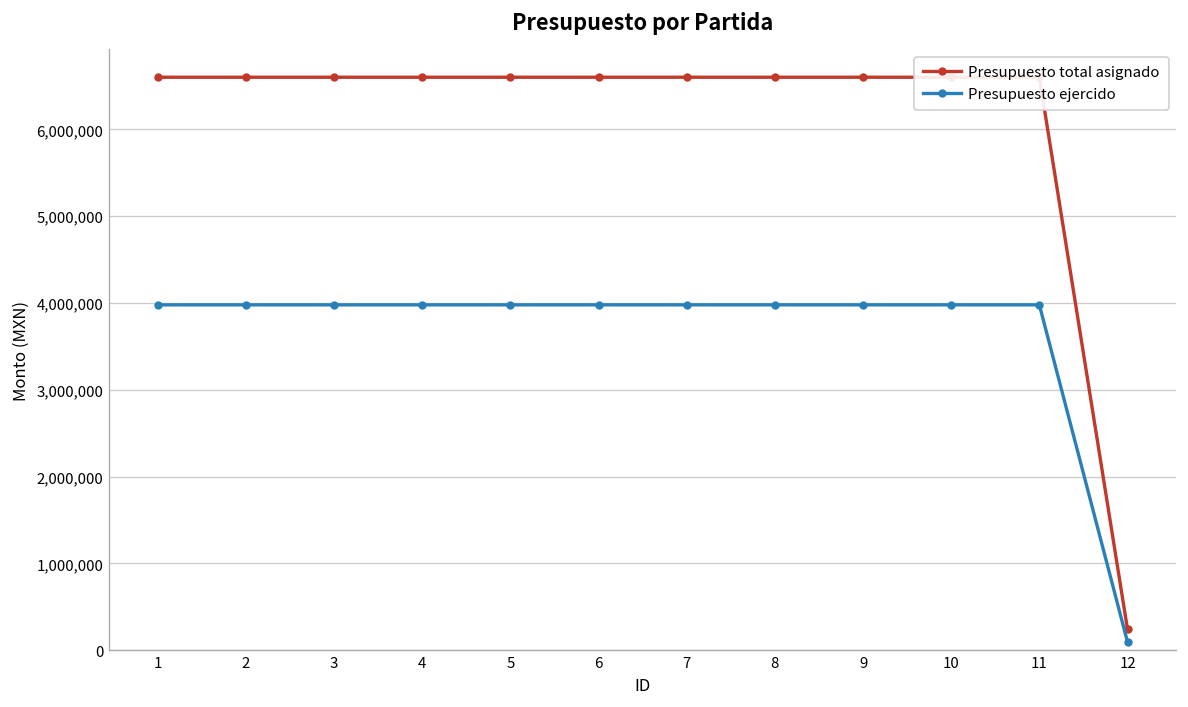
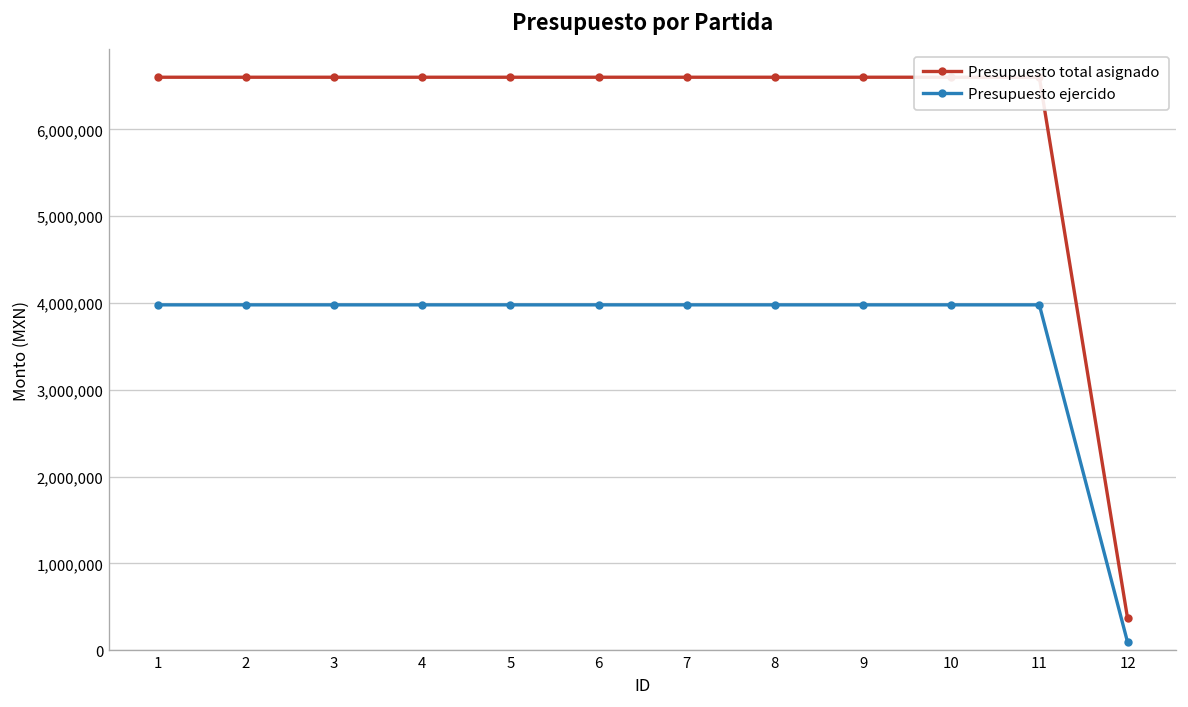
  {
    "Presupuesto total asignado": {
      "1": "6,600,000",
      "2": "6,600,000",
      "3": "6,600,000",
      "4": "6,600,000",
      "5": "6,600,000",
      "6": "6,600,000",
      "7": "6,600,000",
      "8": "6,600,000",
      "9": "6,600,000",
-     "12": "200,000"
+     "12": "400,000"
    },
    "Presupuesto ejercido": {
      "1": "4,000,000",
      "2": "4,000,000",
      "3": "4,000,000",
      "4": "4,000,000",
      "5": "4,000,000",
      "6": "4,000,000",
      "7": "4,000,000",
      "8": "4,000,000",
      "9": "4,000,000",
      "10": "4,000,000",
      "11": "4,000,000",
      "12": "100,000"
    }
  }
